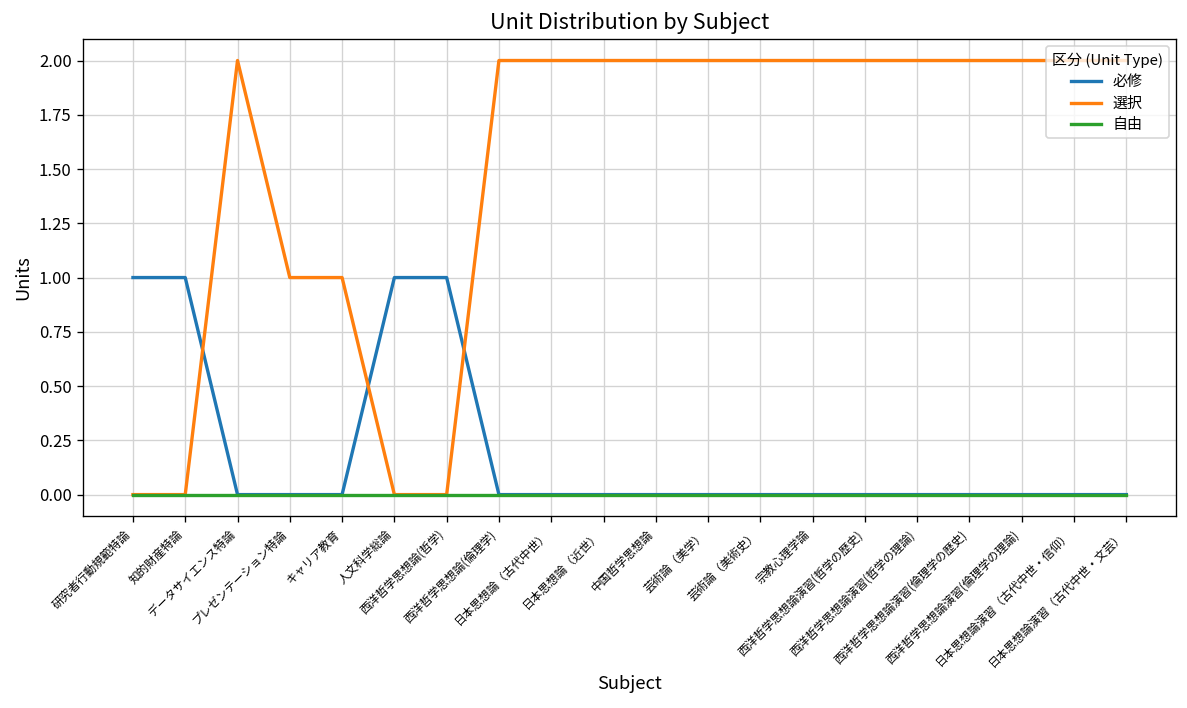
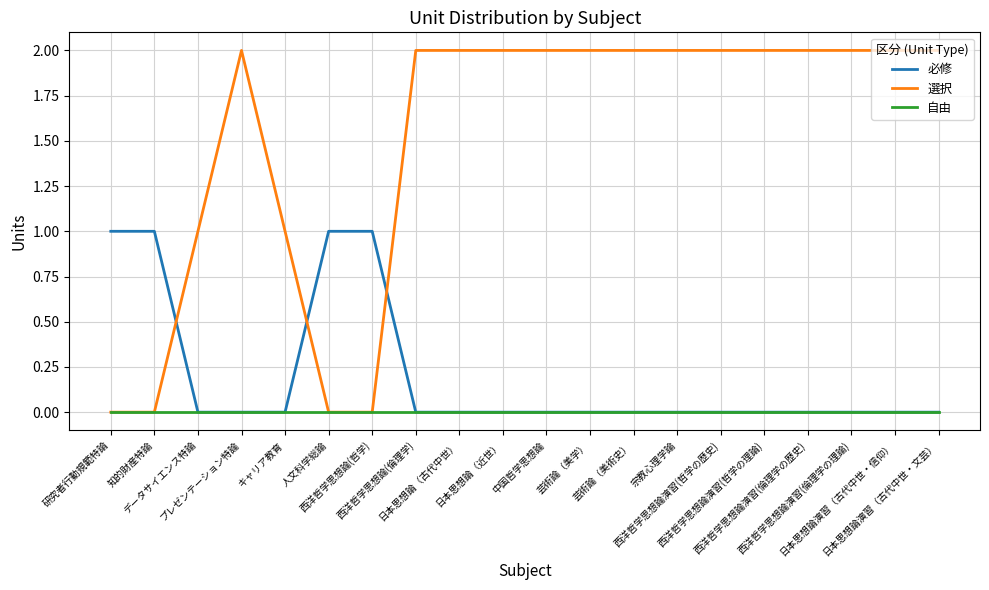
  {
    "必修": {
      "研究者行動規範特論": 1,
      "知的財産特論": 1,
      "人文科学総論": 1,
      "西洋哲学思想論(哲学)": 1
    },
    "選択": {
-     "データサイエンス特論": 2,
-     "プレゼンテーション特論": 1,
+     "データサイエンス特論": 1,
+     "プレゼンテーション特論": 2,
      "キャリア教育": 1,
      "西洋哲学思想論(倫理学)": 2,
      "日本思想論（古代中世）": 2,
      "日本思想論（近世）": 2,
      "中国哲学思想論": 2,
      "芸術論（美学）": 2,
      "芸術論（美術史）": 2,
      "宗教心理学論": 2,
      "西洋哲学思想論演習(哲学の歴史)": 2,
      "西洋哲学思想論演習(哲学の理論)": 2,
      "西洋哲学思想論演習(倫理学の歴史)": 2,
      "西洋哲学思想論演習(倫理学の理論)": 2
    }
  }
